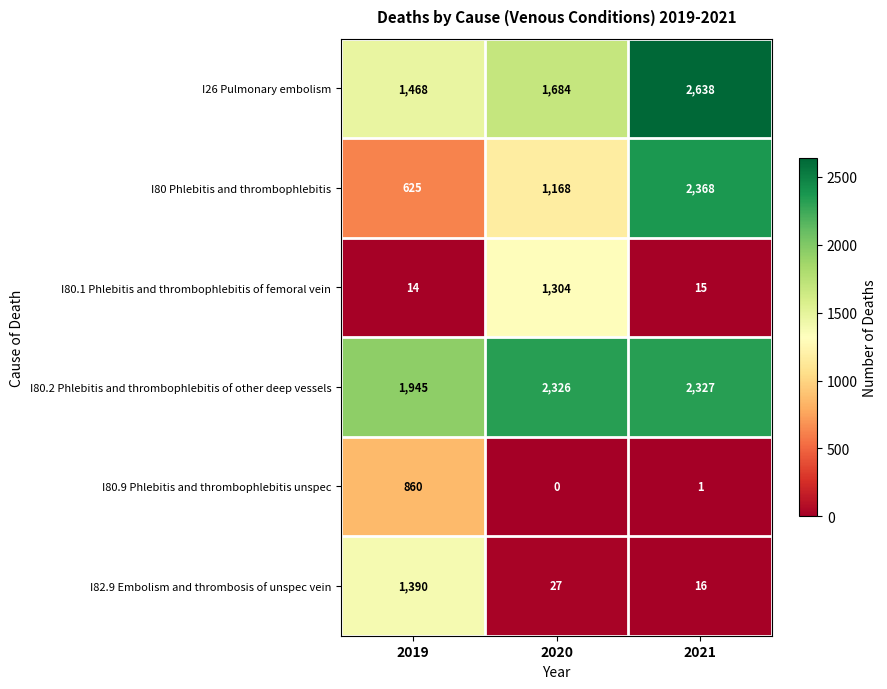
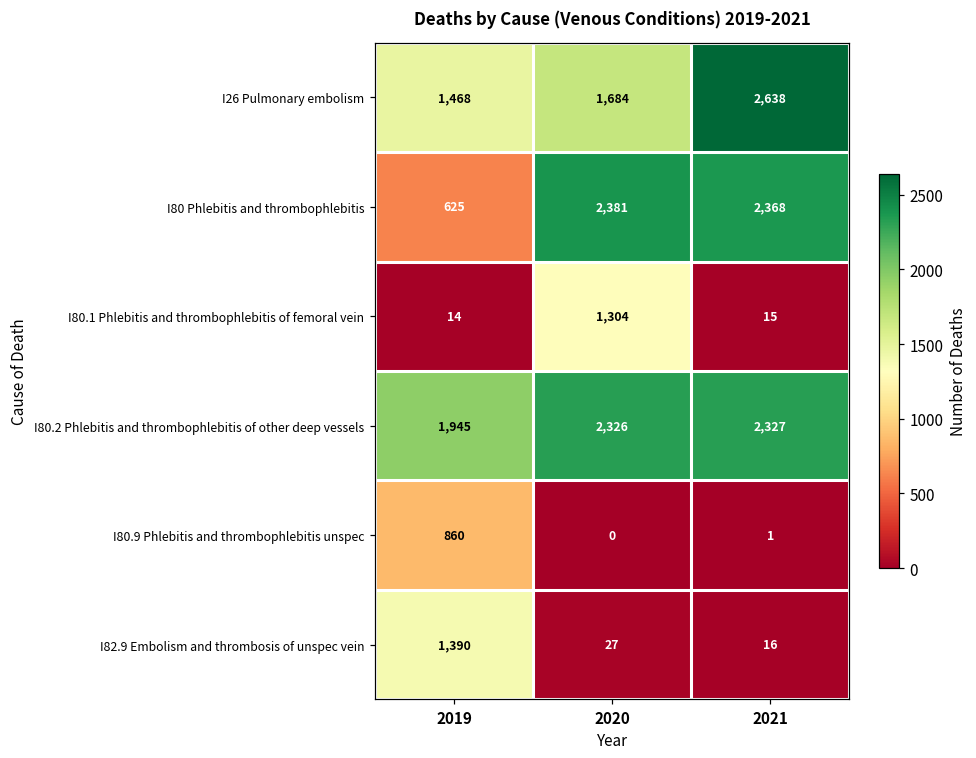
  {
    "I26 Pulmonary embolism": {
      "2019": "1,468",
      "2020": "1,684",
      "2021": "2,638"
    },
    "I80 Phlebitis and thrombophlebitis": {
      "2019": "625",
-     "2020": "1,168",
+     "2020": "2,381",
      "2021": "2,368"
    },
    "I80.1 Phlebitis and thrombophlebitis of femoral vein": {
      "2019": "14",
      "2020": "1,304",
      "2021": "15"
    },
    "I80.2 Phlebitis and thrombophlebitis of other deep vessels": {
      "2019": "1,945",
      "2020": "2,326",
      "2021": "2,327"
    },
    "I80.9 Phlebitis and thrombophlebitis unspec": {
      "2019": "860",
      "2020": "0",
      "2021": "1"
    },
    "I82.9 Embolism and thrombosis of unspec vein": {
      "2019": "1,390",
      "2020": "27",
      "2021": "16"
    }
  }
